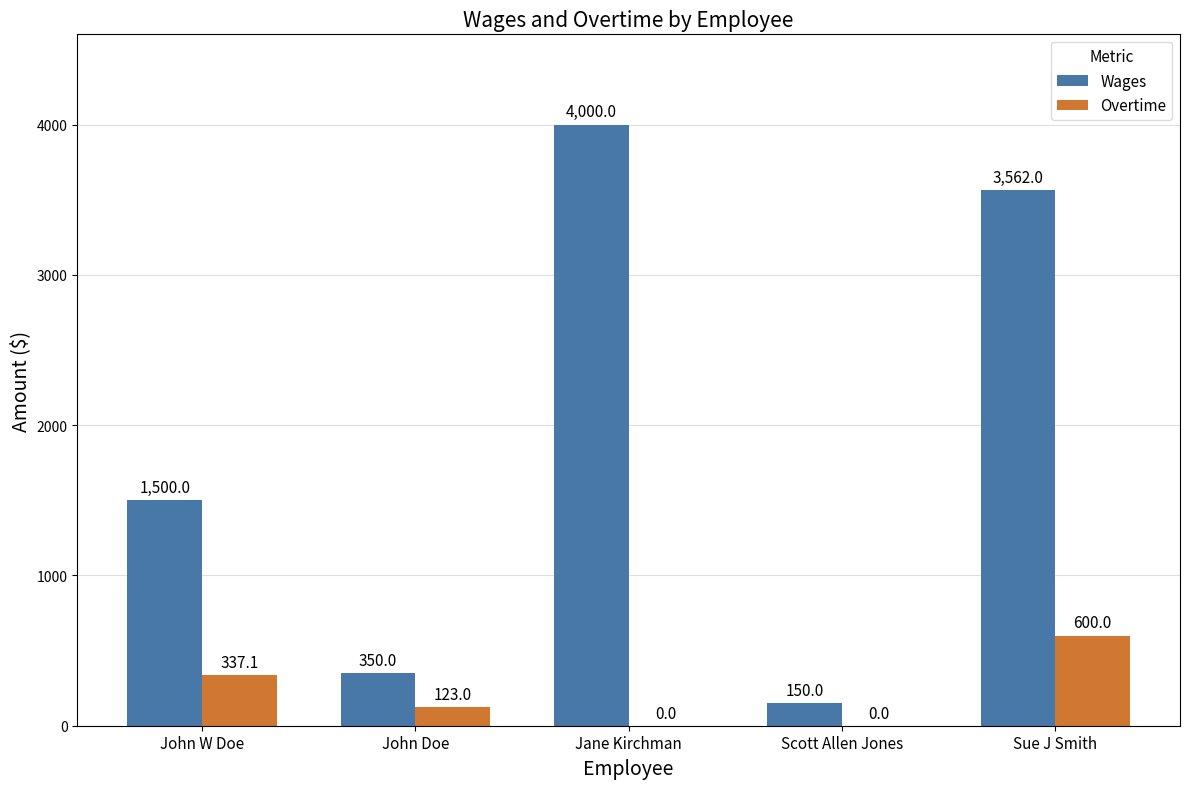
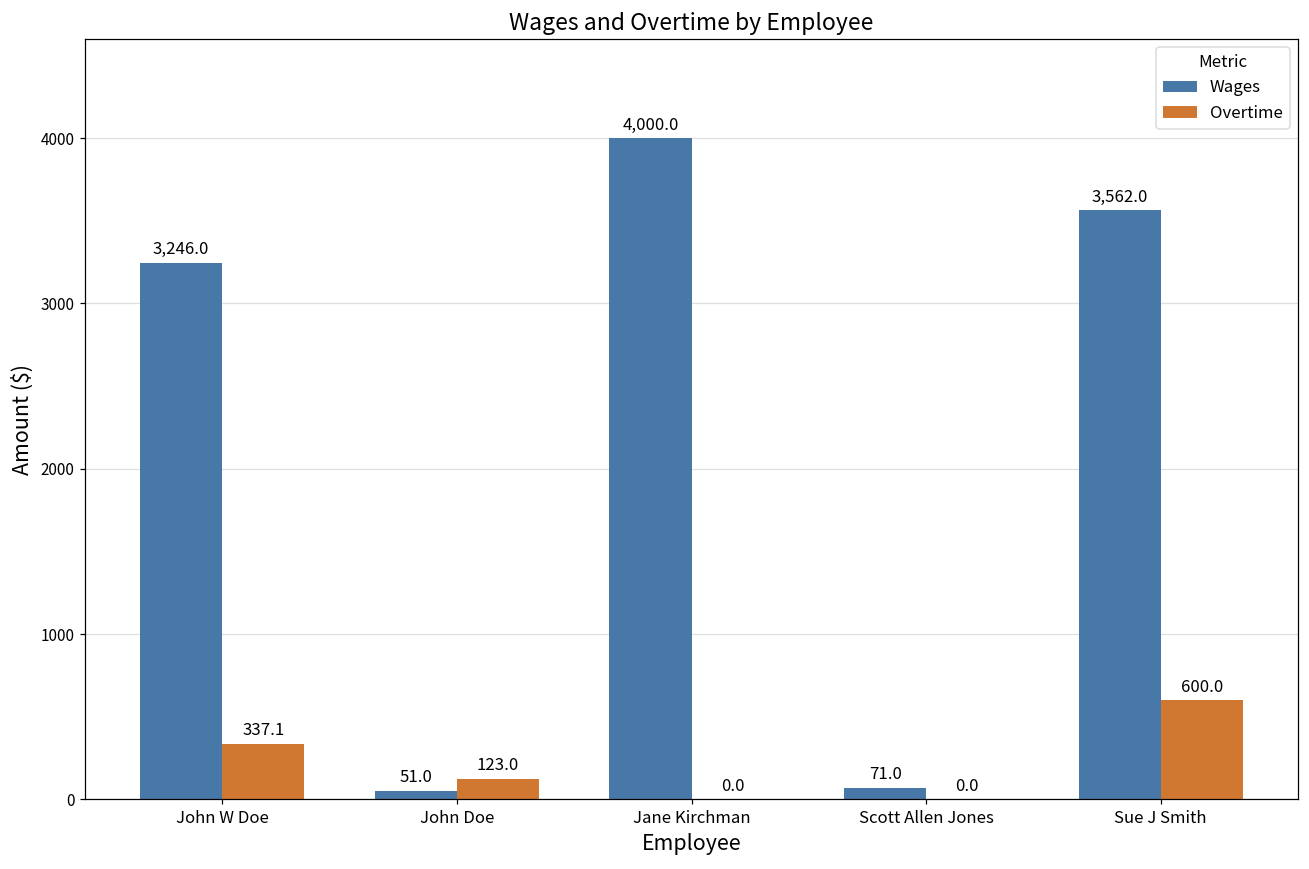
  {
    "Wages": {
-     "John W Doe": "1,500.0",
-     "John Doe": "350.0",
+     "John W Doe": "3,246.0",
+     "John Doe": "51.0",
      "Jane Kirchman": "4,000.0",
-     "Scott Allen Jones": "150.0",
+     "Scott Allen Jones": "71.0",
      "Sue J Smith": "3,562.0"
    },
    "Overtime": {
      "John W Doe": "337.1",
      "John Doe": "123.0",
      "Jane Kirchman": "0.0",
      "Scott Allen Jones": "0.0",
      "Sue J Smith": "600.0"
    }
  }
